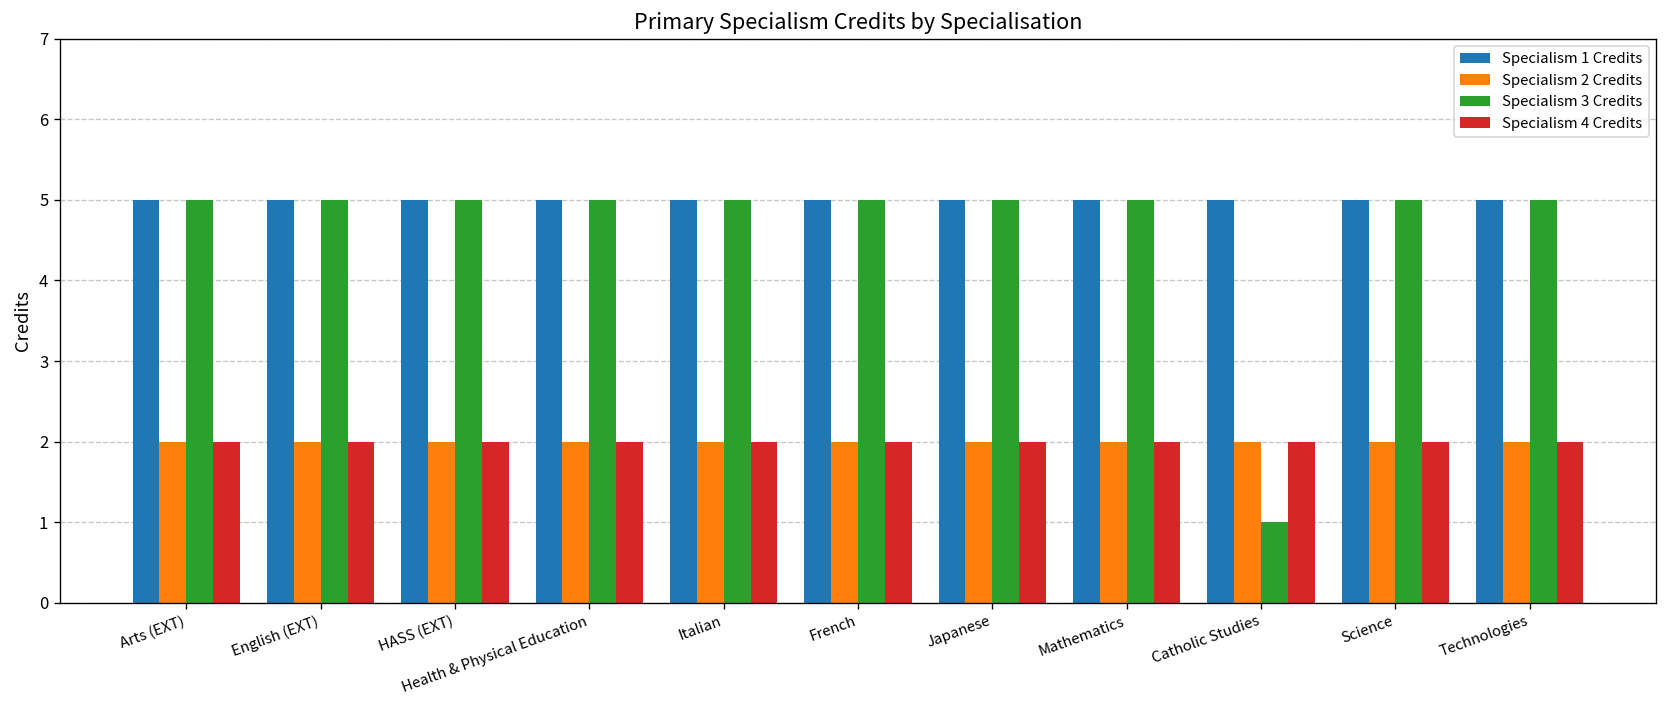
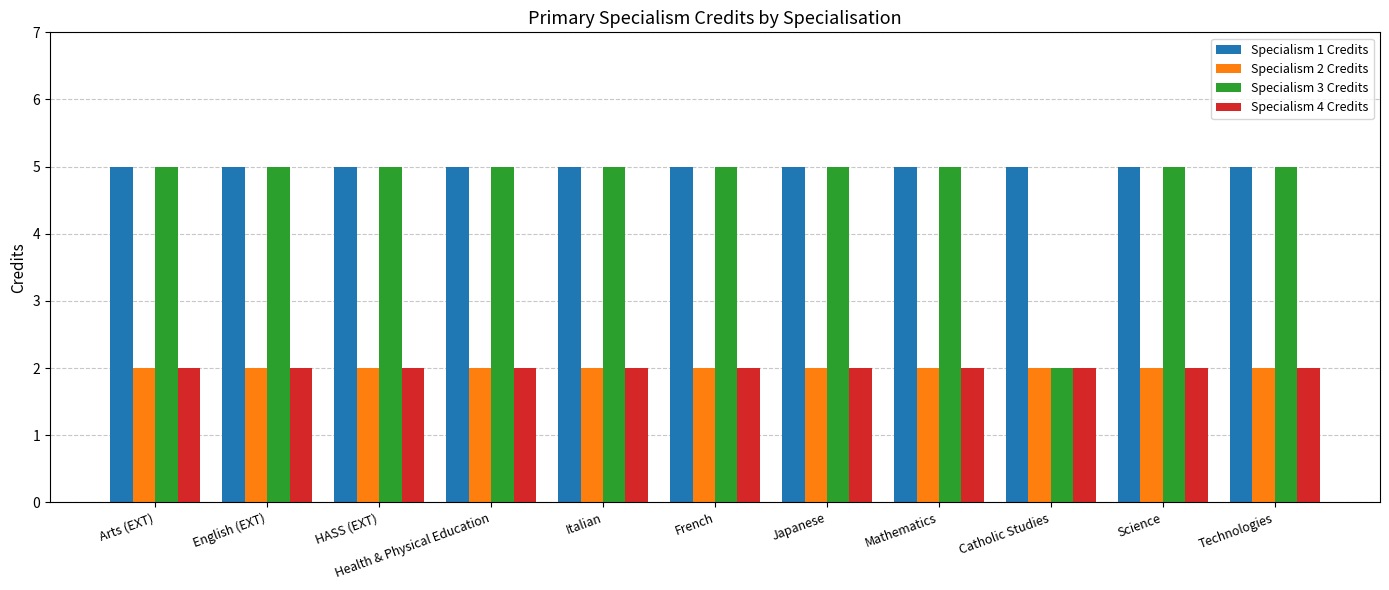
  {
    "Specialism 1 Credits": {
      "Arts (EXT)": 5,
      "English (EXT)": 5,
      "HASS (EXT)": 5,
      "Health & Physical Education": 5,
      "Italian": 5,
      "French": 5,
      "Japanese": 5,
      "Mathematics": 5,
      "Catholic Studies": 5,
      "Science": 5,
      "Technologies": 5
    },
    "Specialism 2 Credits": {
      "Arts (EXT)": 2,
      "English (EXT)": 2,
      "HASS (EXT)": 2,
      "Health & Physical Education": 2,
      "Italian": 2,
      "French": 2,
      "Japanese": 2,
      "Mathematics": 2,
      "Catholic Studies": 2,
      "Science": 2,
      "Technologies": 2
    },
    "Specialism 3 Credits": {
      "Arts (EXT)": 5,
      "English (EXT)": 5,
      "HASS (EXT)": 5,
      "Health & Physical Education": 5,
      "Italian": 5,
      "French": 5,
      "Japanese": 5,
      "Mathematics": 5,
-     "Catholic Studies": 1,
+     "Catholic Studies": 2,
      "Science": 5,
      "Technologies": 5
    },
    "Specialism 4 Credits": {
      "Arts (EXT)": 2,
      "English (EXT)": 2,
      "HASS (EXT)": 2,
      "Health & Physical Education": 2,
      "Italian": 2,
      "French": 2,
      "Japanese": 2,
      "Mathematics": 2,
      "Catholic Studies": 2,
      "Science": 2,
      "Technologies": 2
    }
  }
